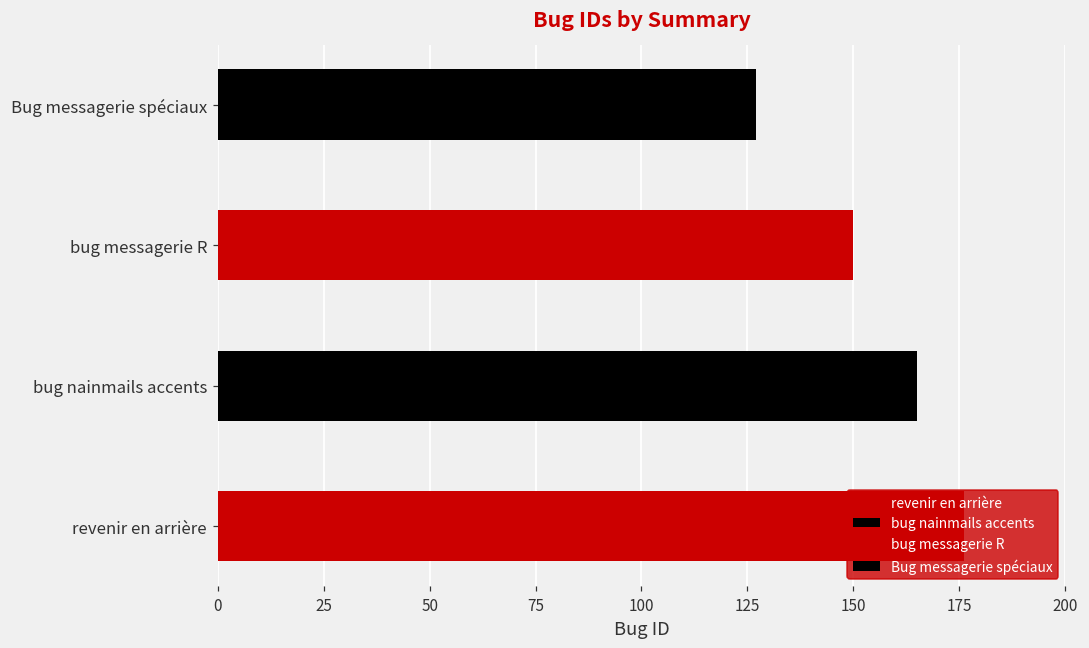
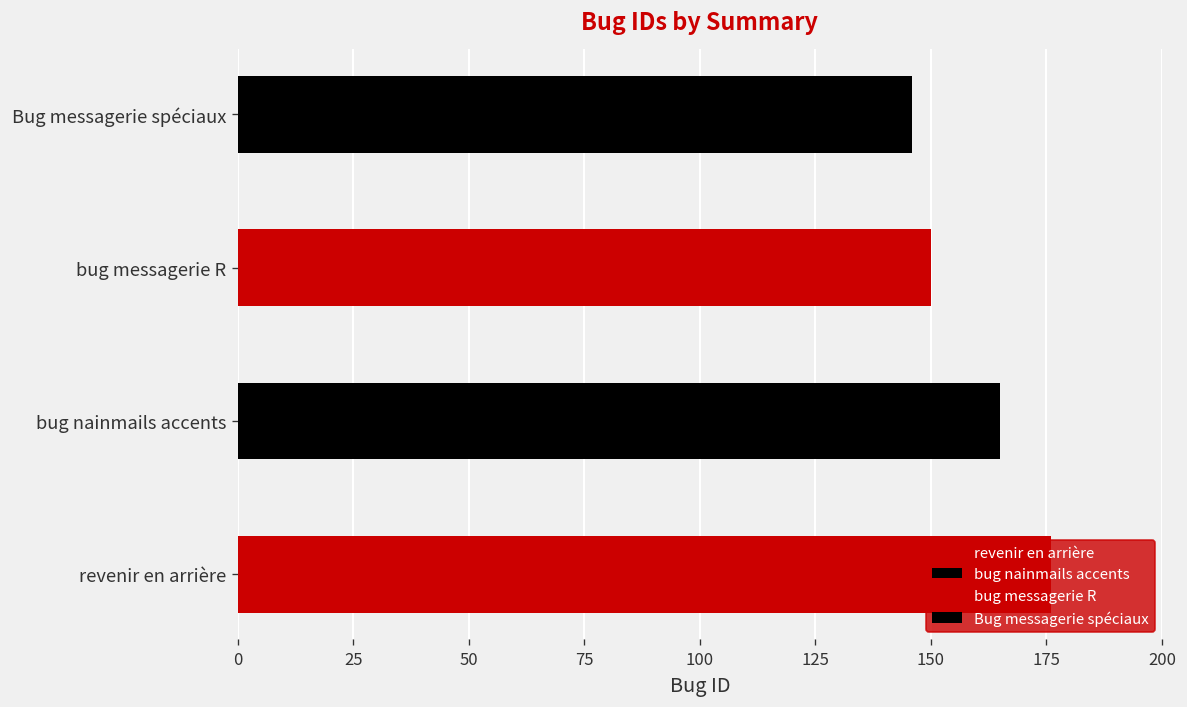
  {
-   "Bug messagerie spéciaux": 127,
+   "Bug messagerie spéciaux": 146,
    "bug messagerie R": 150,
    "bug nainmails accents": 165
  }
